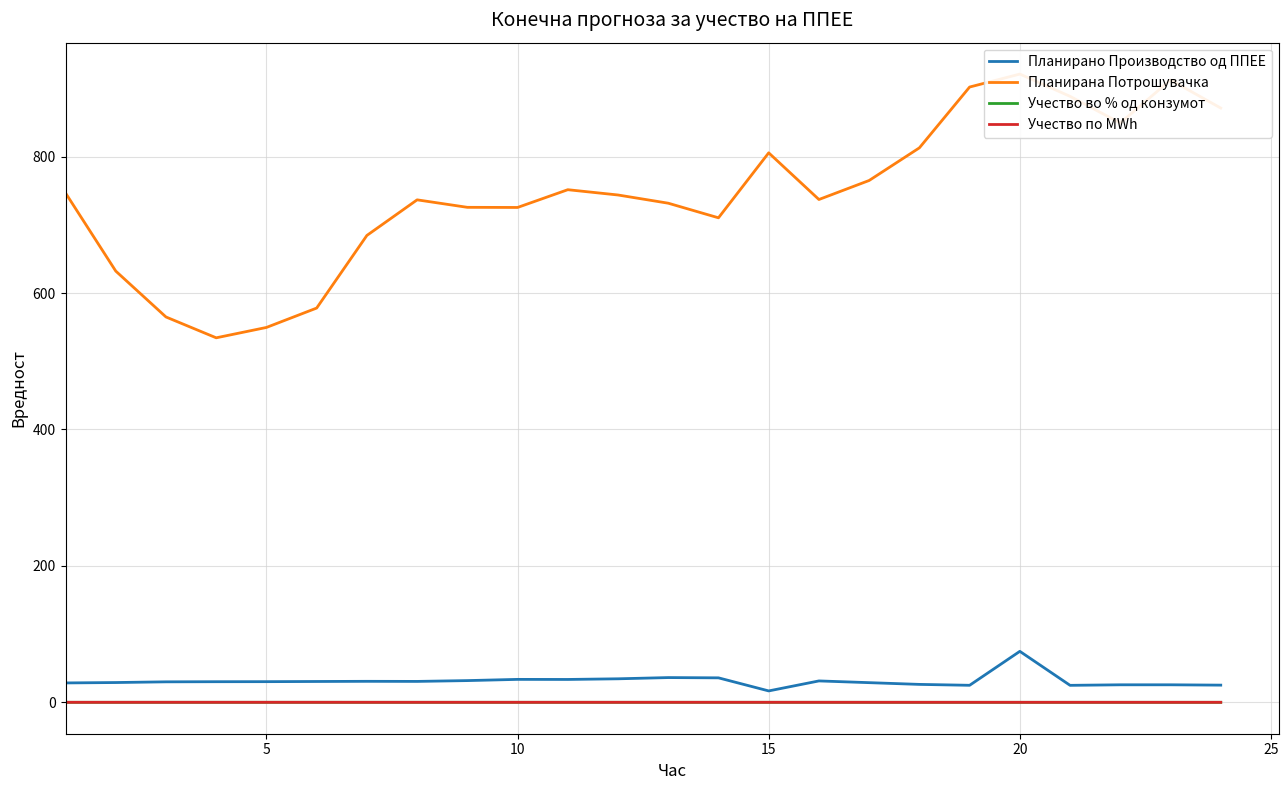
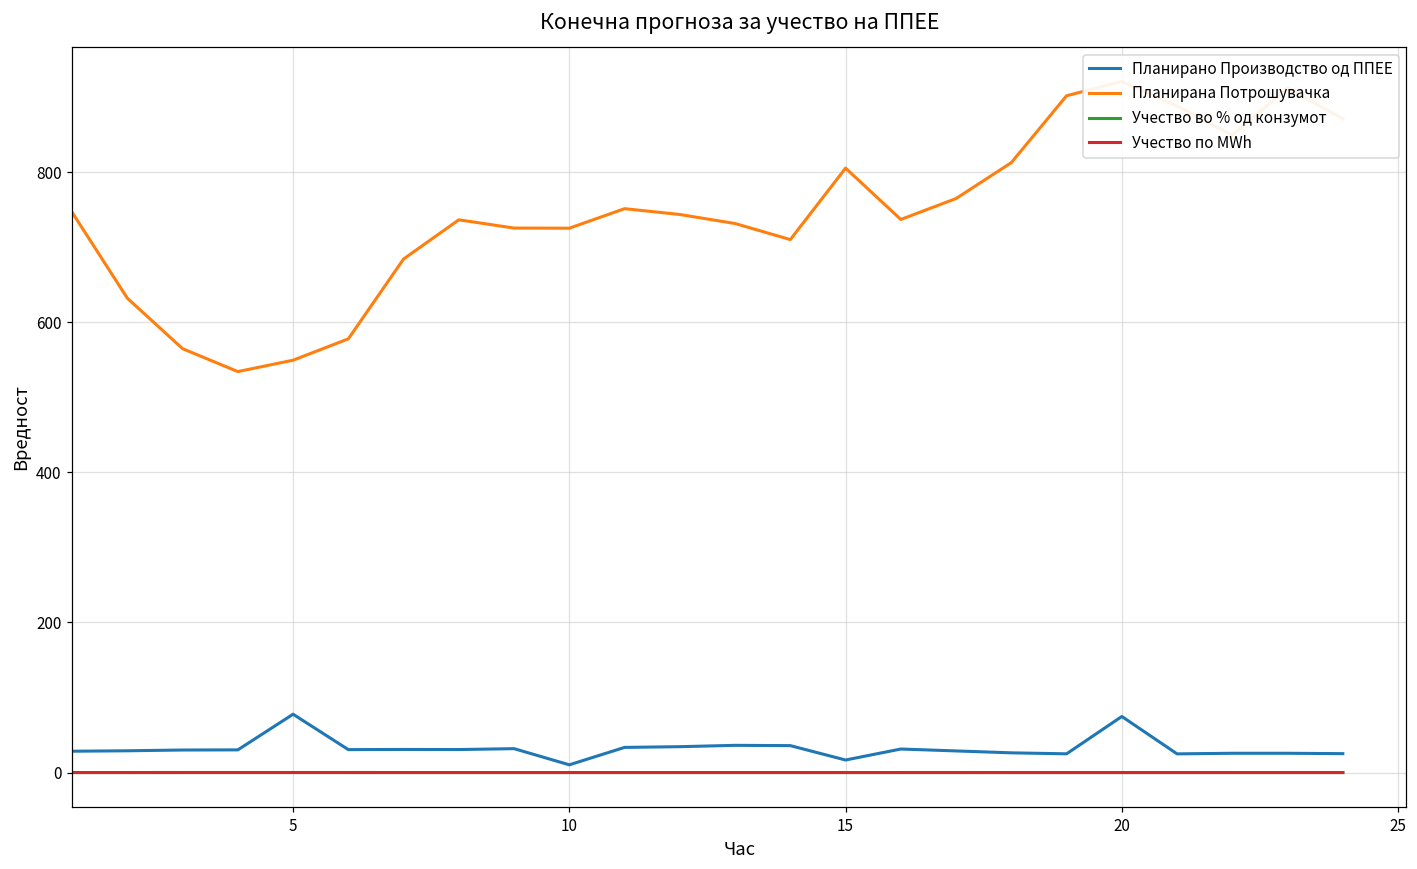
  {
    "Планирано Производство од ППЕЕ": {
-     "5": 30,
-     "10": 30,
+     "5": 80,
+     "10": 10,
      "15": 20,
      "20": 70
    },
    "Планирана Потрошувачка": {
      "5": 550,
      "10": 730,
      "15": 810
    },
    "Учество по MWh": {
      "5": 0,
      "10": 0,
      "15": 0,
      "20": 0
    }
  }
